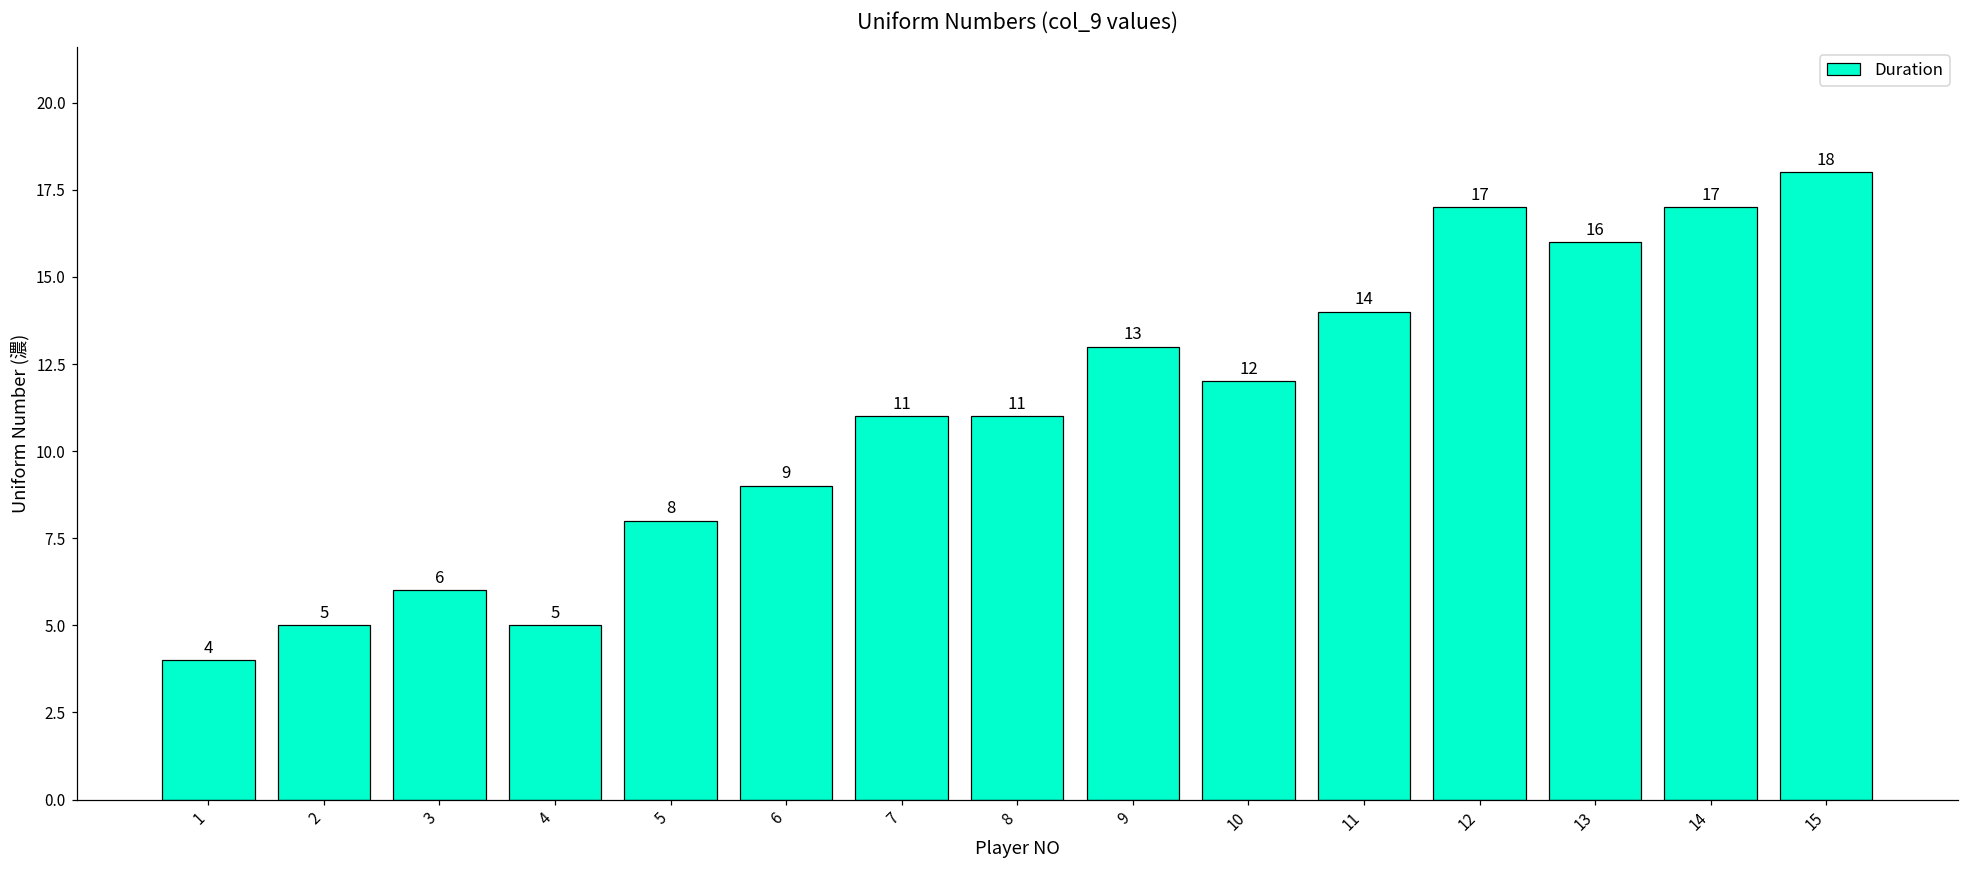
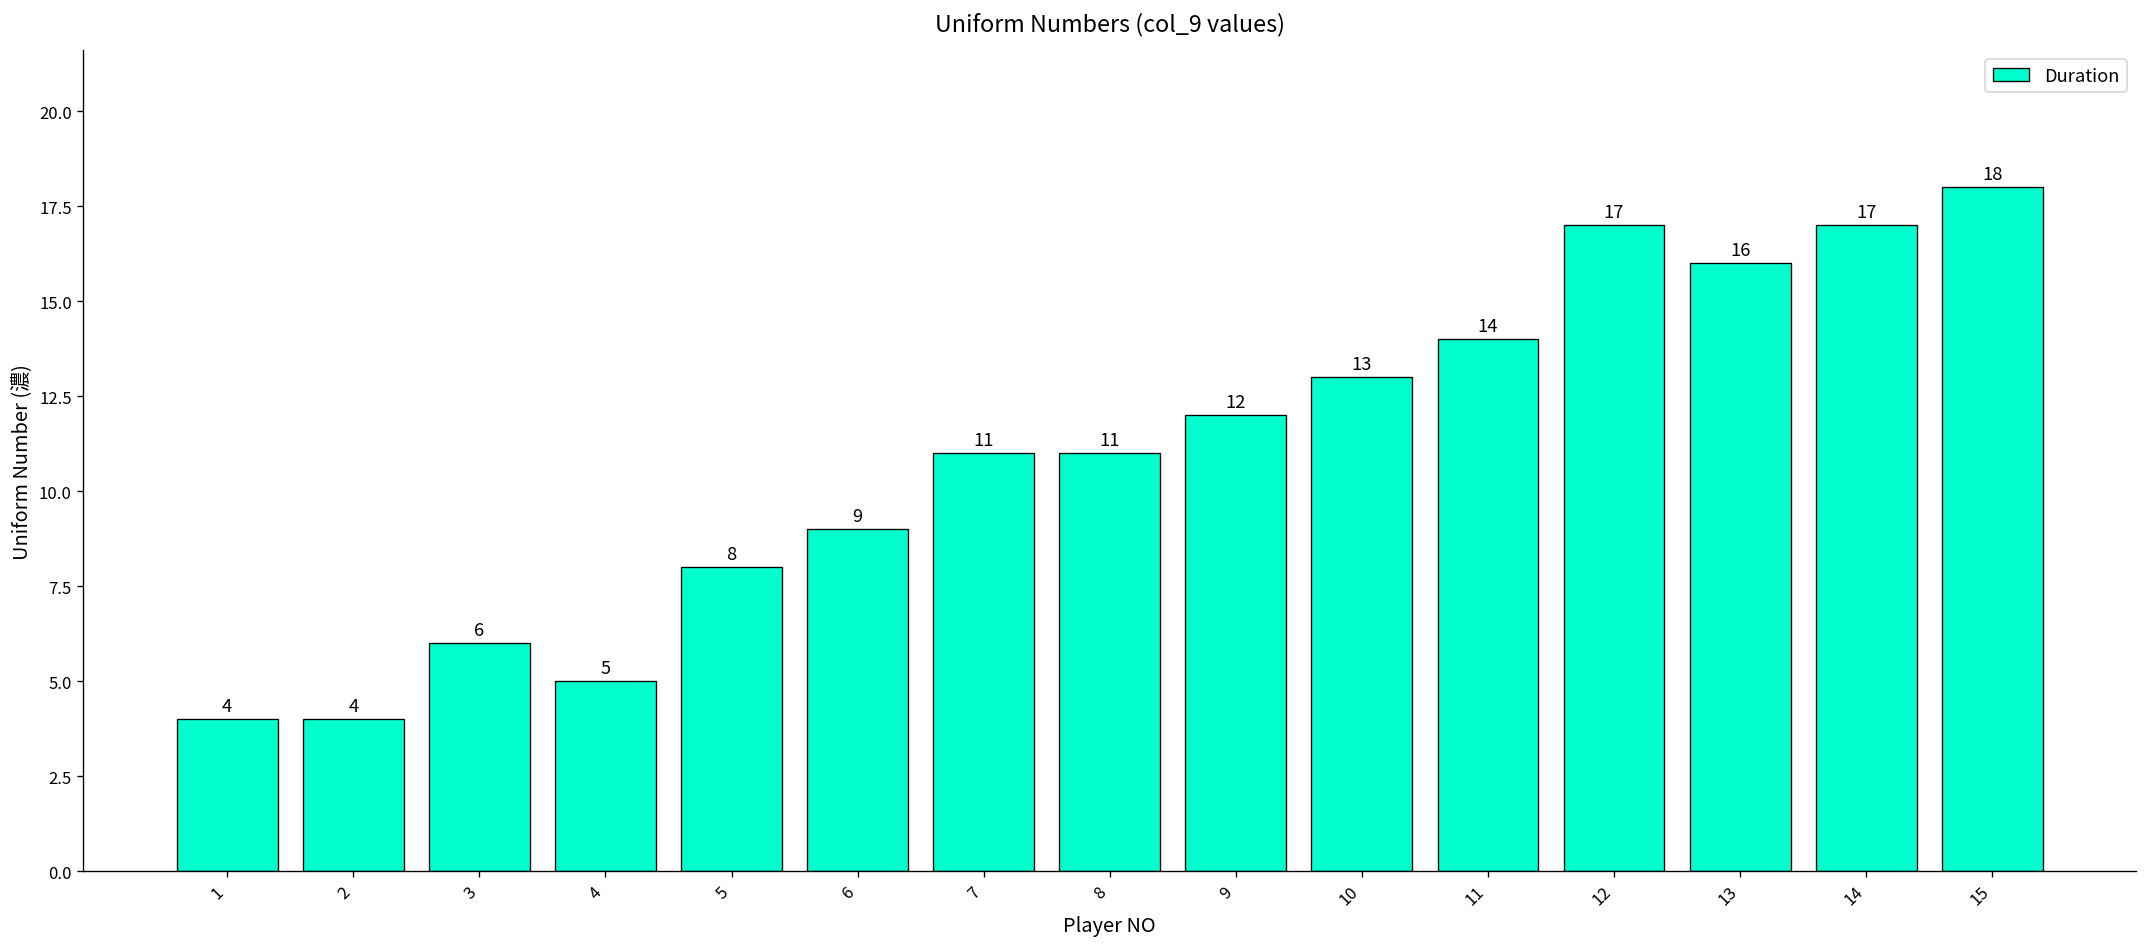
  {
    "1": 4,
-   "2": 5,
+   "2": 4,
    "3": 6,
    "4": 5,
    "5": 8,
    "6": 9,
    "7": 11,
    "8": 11,
-   "9": 13,
-   "10": 12,
+   "9": 12,
+   "10": 13,
    "11": 14,
    "12": 17,
    "13": 16,
    "14": 17,
    "15": 18
  }
